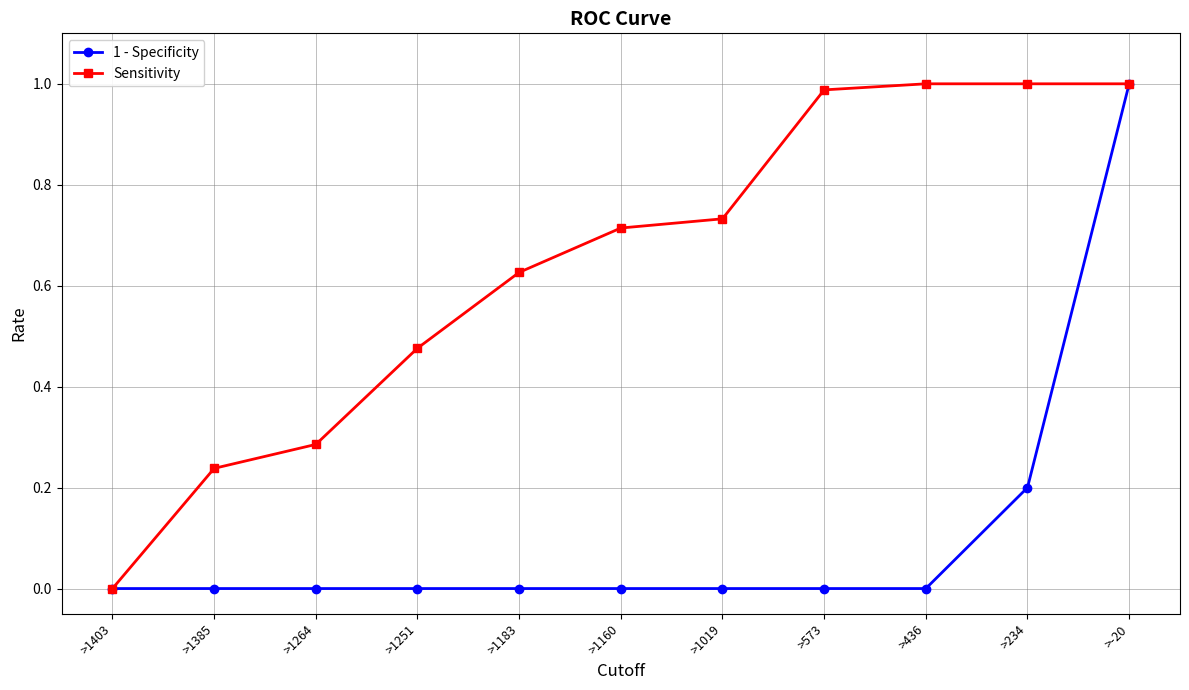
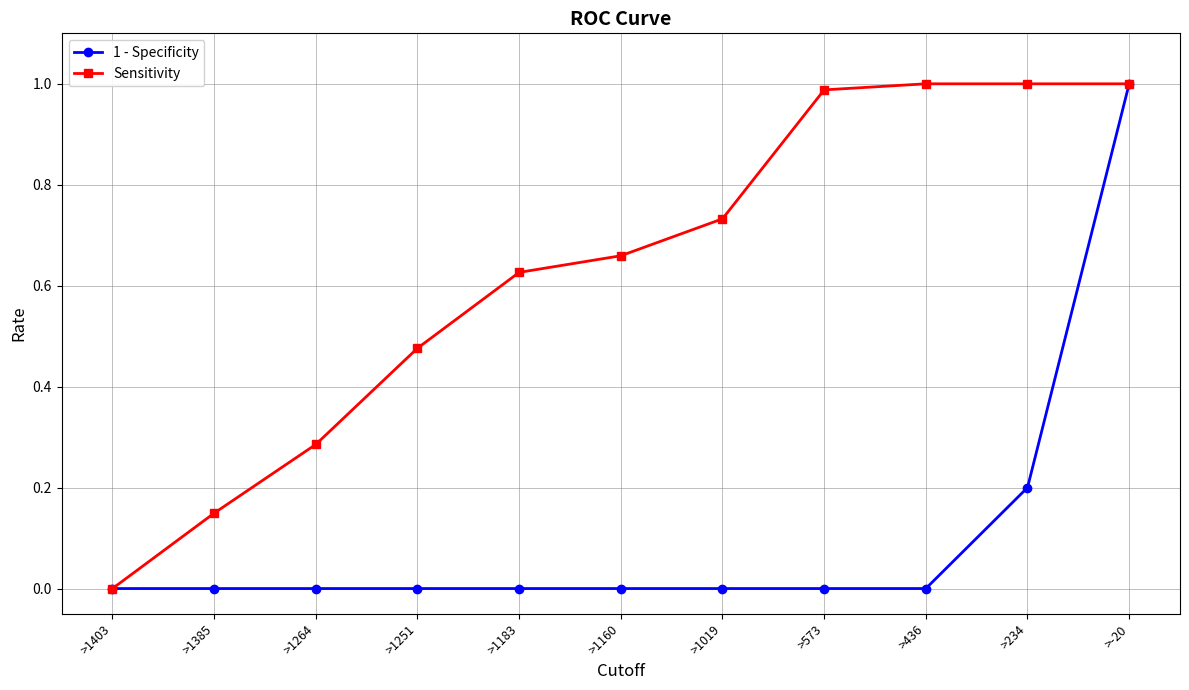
  {
    "1 - Specificity": {
      ">1385": 0.00,
      ">1264": 0.00,
      ">1251": 0.00,
      ">1183": 0.00,
      ">1160": 0.00,
      ">1019": 0.00,
      ">573": 0.00,
      ">436": 0.00,
      ">234": 0.20
    },
    "Sensitivity": {
-     ">1385": 0.24,
+     ">1385": 0.15,
      ">1264": 0.29,
      ">1251": 0.48,
      ">1183": 0.63,
-     ">1160": 0.71,
+     ">1160": 0.66,
      ">1019": 0.73,
      ">573": 0.99,
      ">436": 1.00,
      ">234": 1.00
    }
  }
